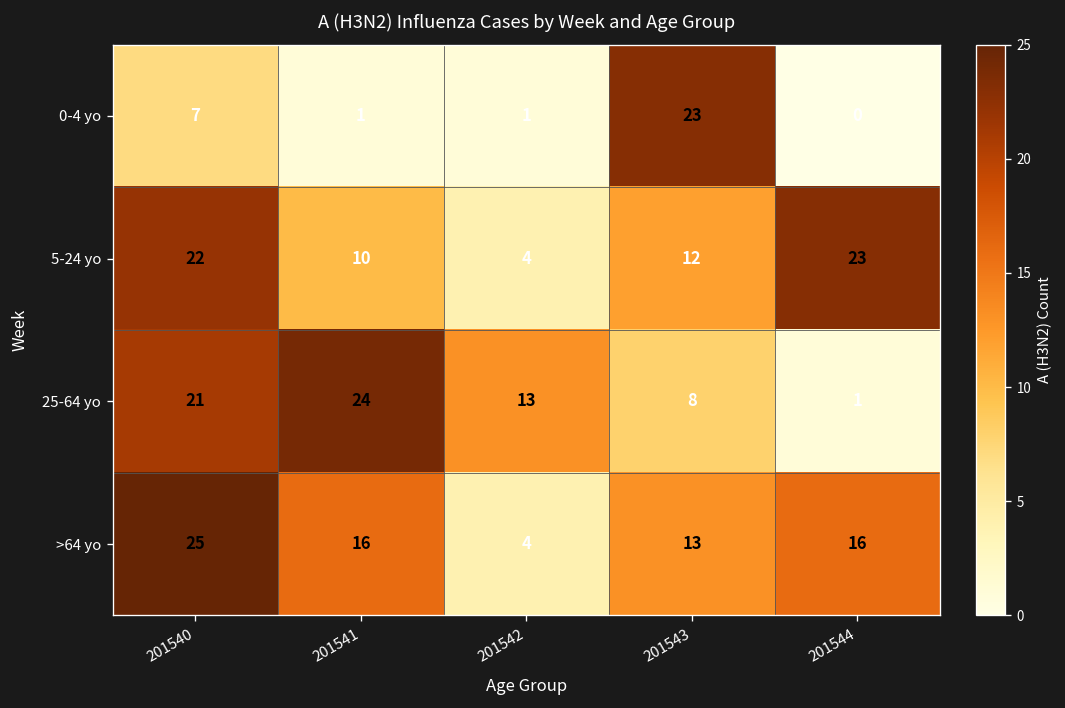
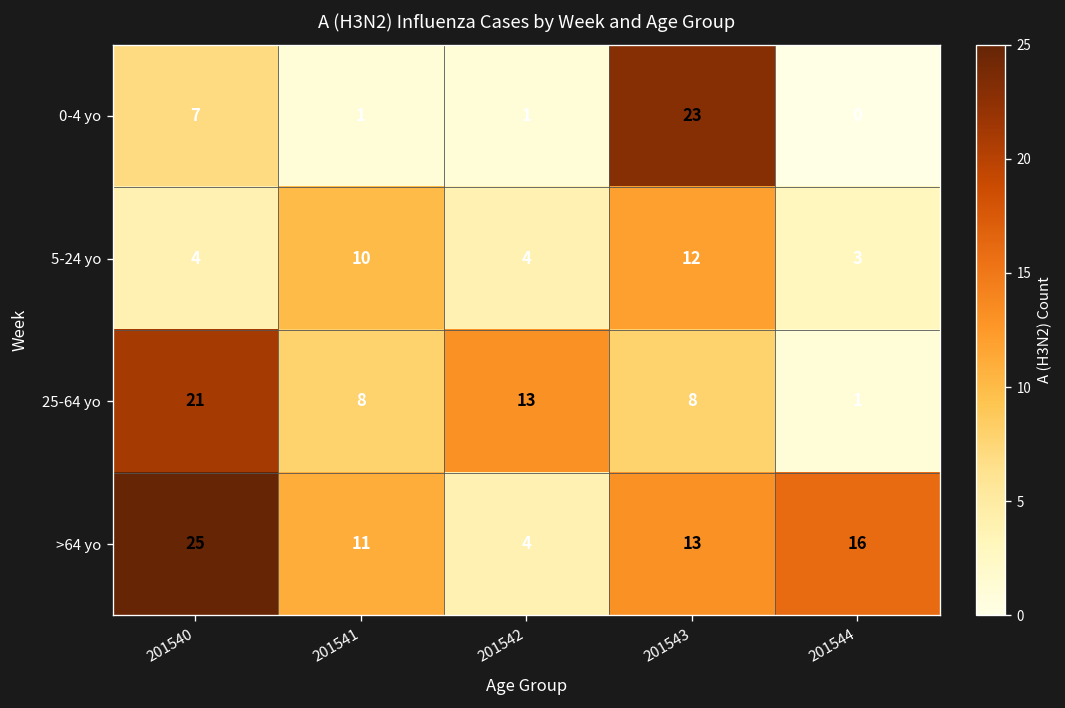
  {
    "0-4 yo": {
      "201540": 7,
      "201543": 23
    },
    "5-24 yo": {
-     "201540": 22,
+     "201540": 4,
      "201541": 10,
      "201542": 4,
      "201543": 12,
-     "201544": 23
+     "201544": 3
    },
    "25-64 yo": {
      "201540": 21,
-     "201541": 24,
+     "201541": 8,
      "201542": 13,
      "201543": 8
    },
    ">64 yo": {
      "201540": 25,
-     "201541": 16,
+     "201541": 11,
      "201542": 4,
      "201543": 13,
      "201544": 16
    }
  }
